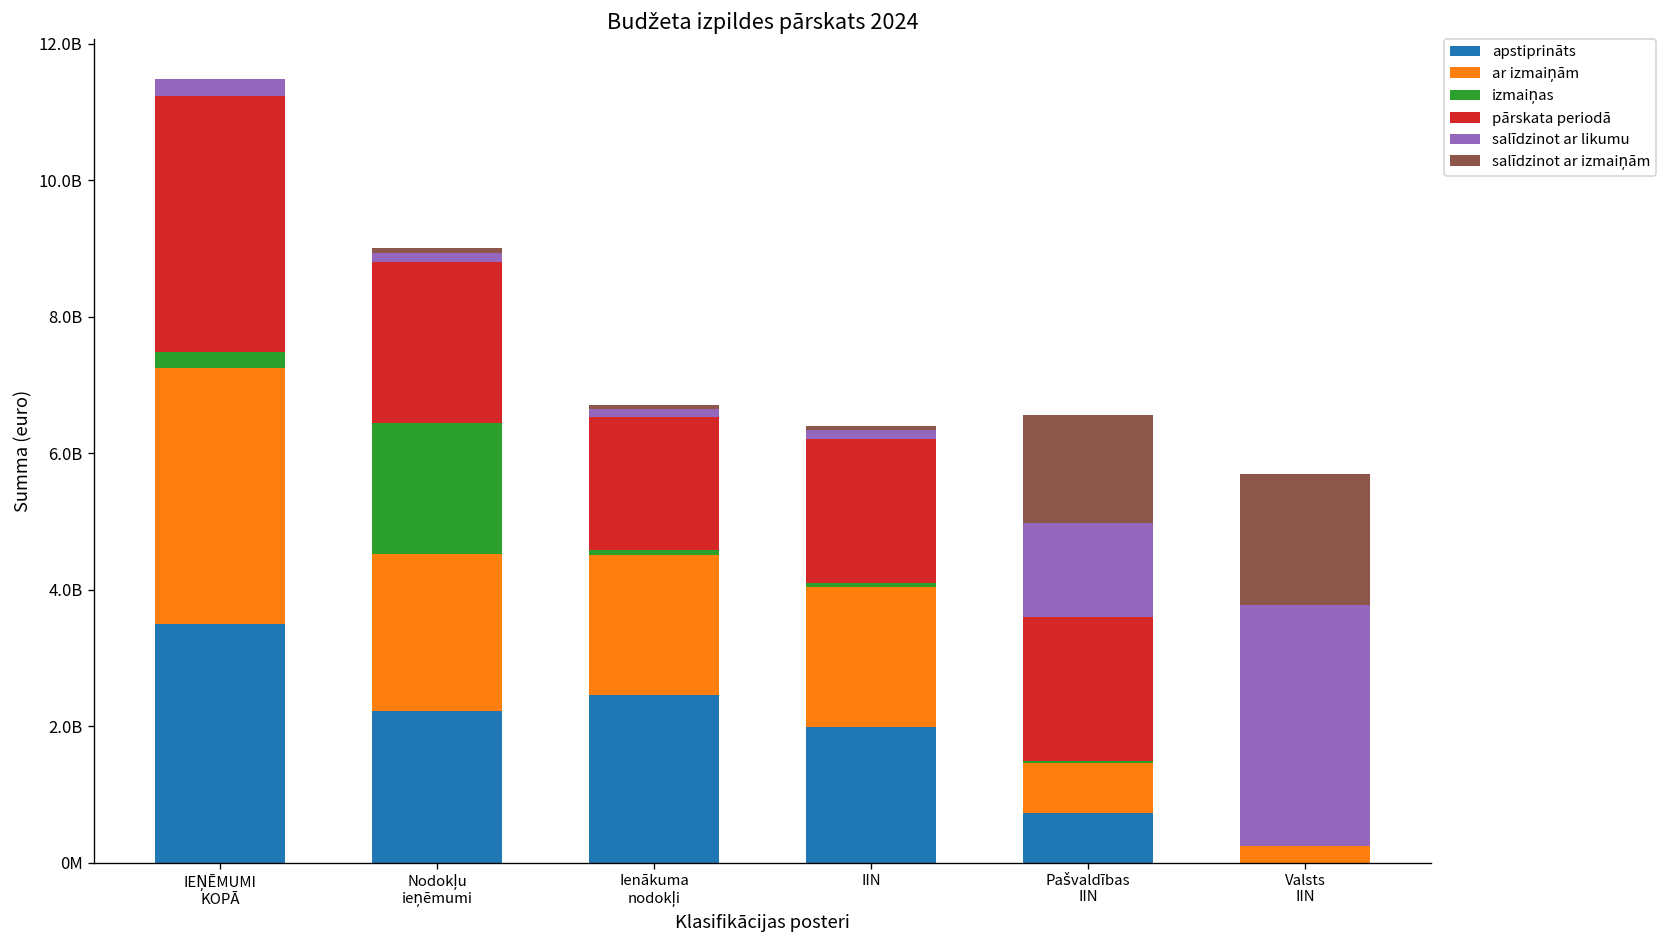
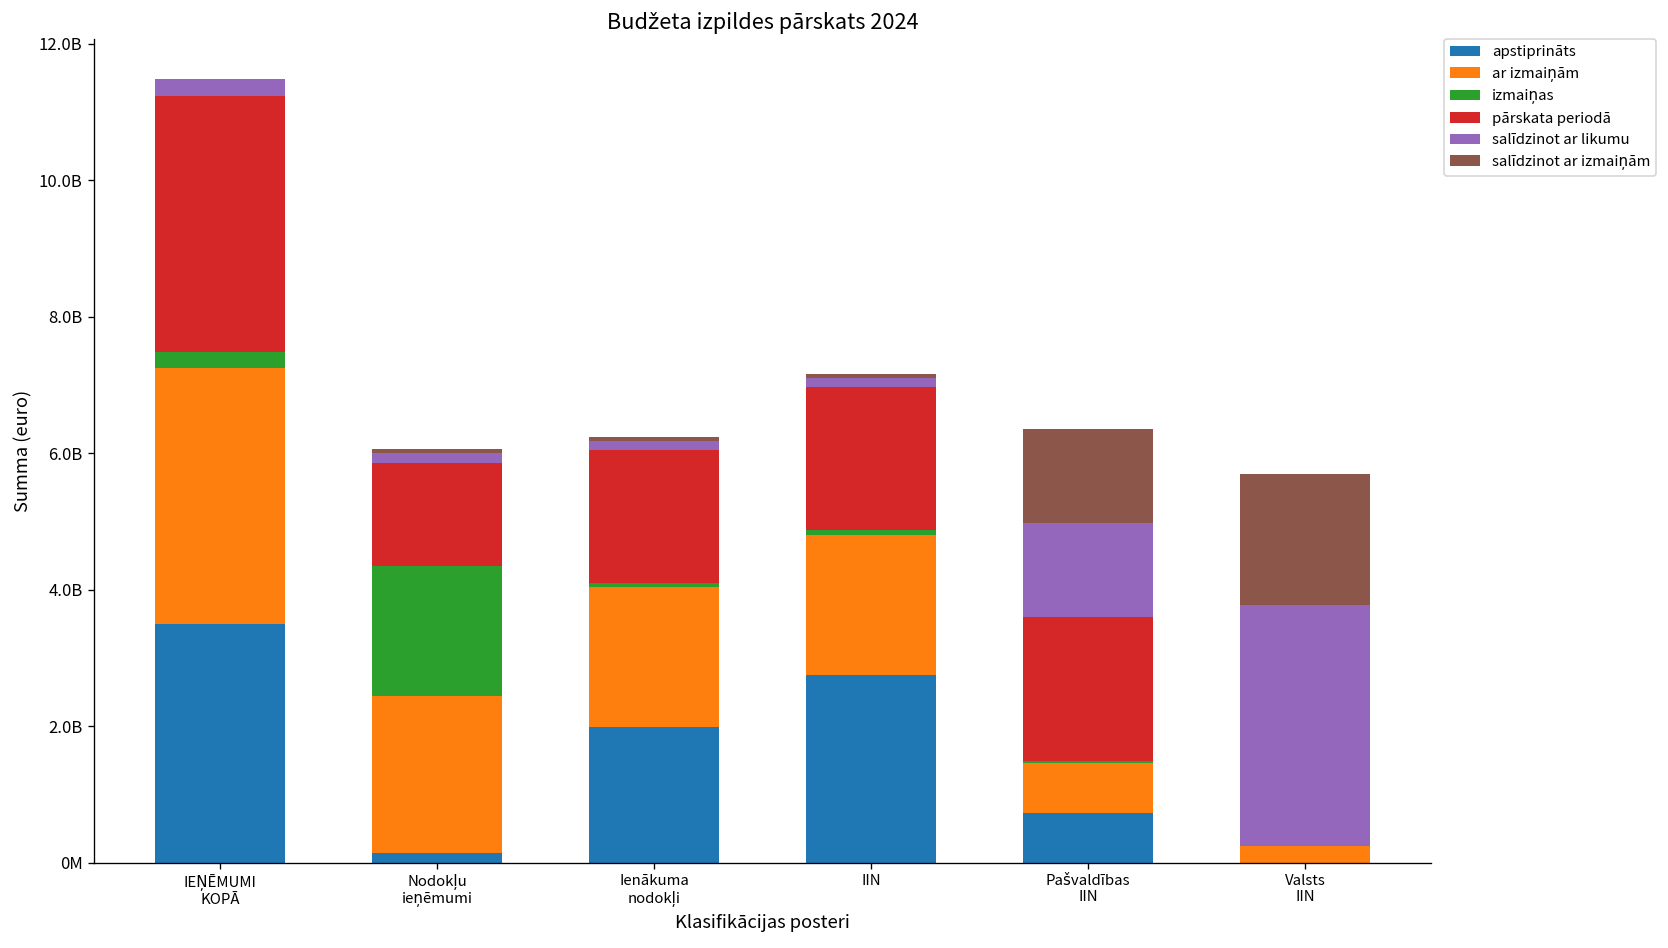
  {
    "apstiprināts": {
      "IEŅĒMUMI KOPĀ": 3500000000,
-     "Nodokļu ieņēmumi": 2200000000,
-     "Ienākuma nodokļi": 2500000000,
-     "IIN": 2000000000,
+     "Nodokļu ieņēmumi": 100000000,
+     "Ienākuma nodokļi": 2000000000,
+     "IIN": 2700000000,
      "Pašvaldības IIN": 700000000,
      "Valsts IIN": 0
    },
    "ar izmaiņām": {
      "IEŅĒMUMI KOPĀ": 3700000000,
      "Nodokļu ieņēmumi": 2300000000,
      "Ienākuma nodokļi": 2100000000,
      "IIN": 2100000000,
      "Pašvaldības IIN": 700000000,
      "Valsts IIN": 200000000
    },
    "izmaiņas": {
      "IEŅĒMUMI KOPĀ": 200000000,
      "Nodokļu ieņēmumi": 1900000000,
      "Ienākuma nodokļi": 100000000,
      "IIN": 100000000,
      "Valsts IIN": 0
    },
    "pārskata periodā": {
      "IEŅĒMUMI KOPĀ": 3700000000,
-     "Nodokļu ieņēmumi": 2400000000,
+     "Nodokļu ieņēmumi": 1500000000,
      "Ienākuma nodokļi": 1900000000,
      "IIN": 2100000000,
      "Pašvaldības IIN": 2100000000,
      "Valsts IIN": 0
    },
    "salīdzinot ar likumu": {
      "IEŅĒMUMI KOPĀ": 200000000,
      "Nodokļu ieņēmumi": 100000000,
      "Ienākuma nodokļi": 100000000,
      "IIN": 100000000,
      "Pašvaldības IIN": 1400000000,
      "Valsts IIN": 3500000000
    },
    "salīdzinot ar izmaiņām": {
      "Nodokļu ieņēmumi": 100000000,
      "Ienākuma nodokļi": 100000000,
      "IIN": 100000000,
-     "Pašvaldības IIN": 1600000000,
+     "Pašvaldības IIN": 1400000000,
      "Valsts IIN": 1900000000
    }
  }
